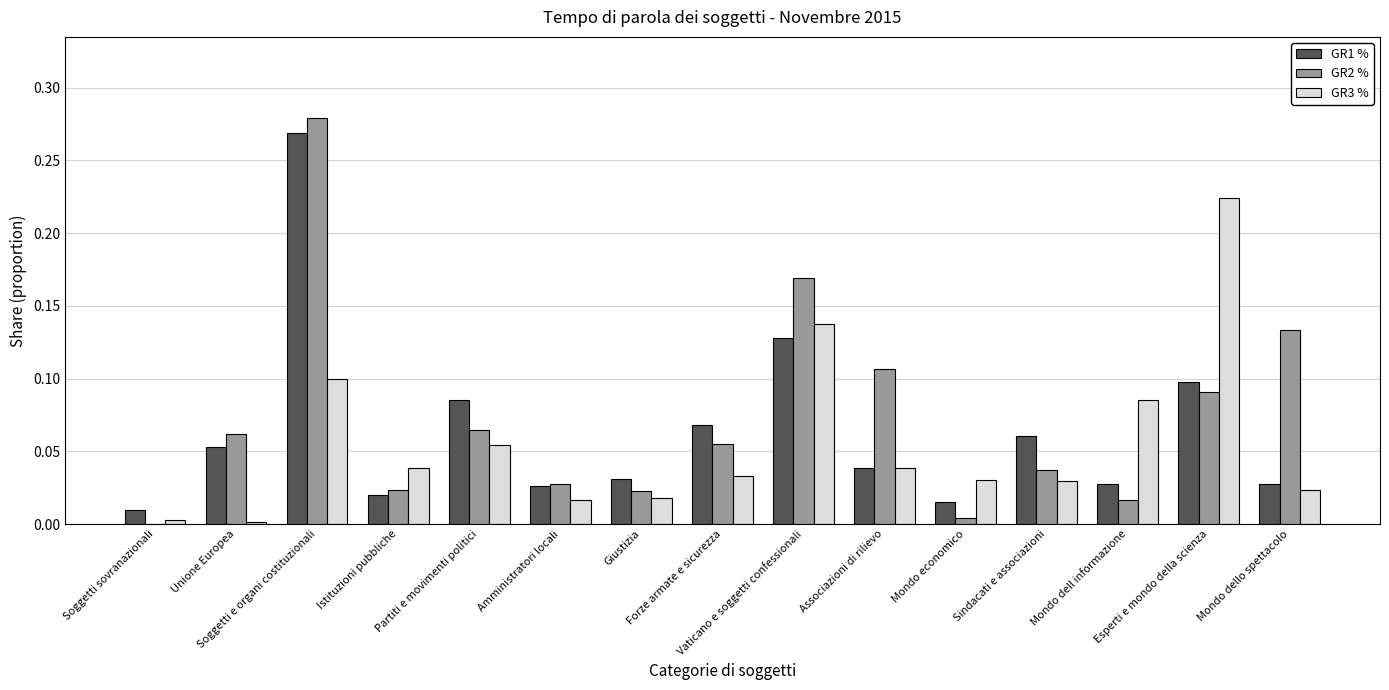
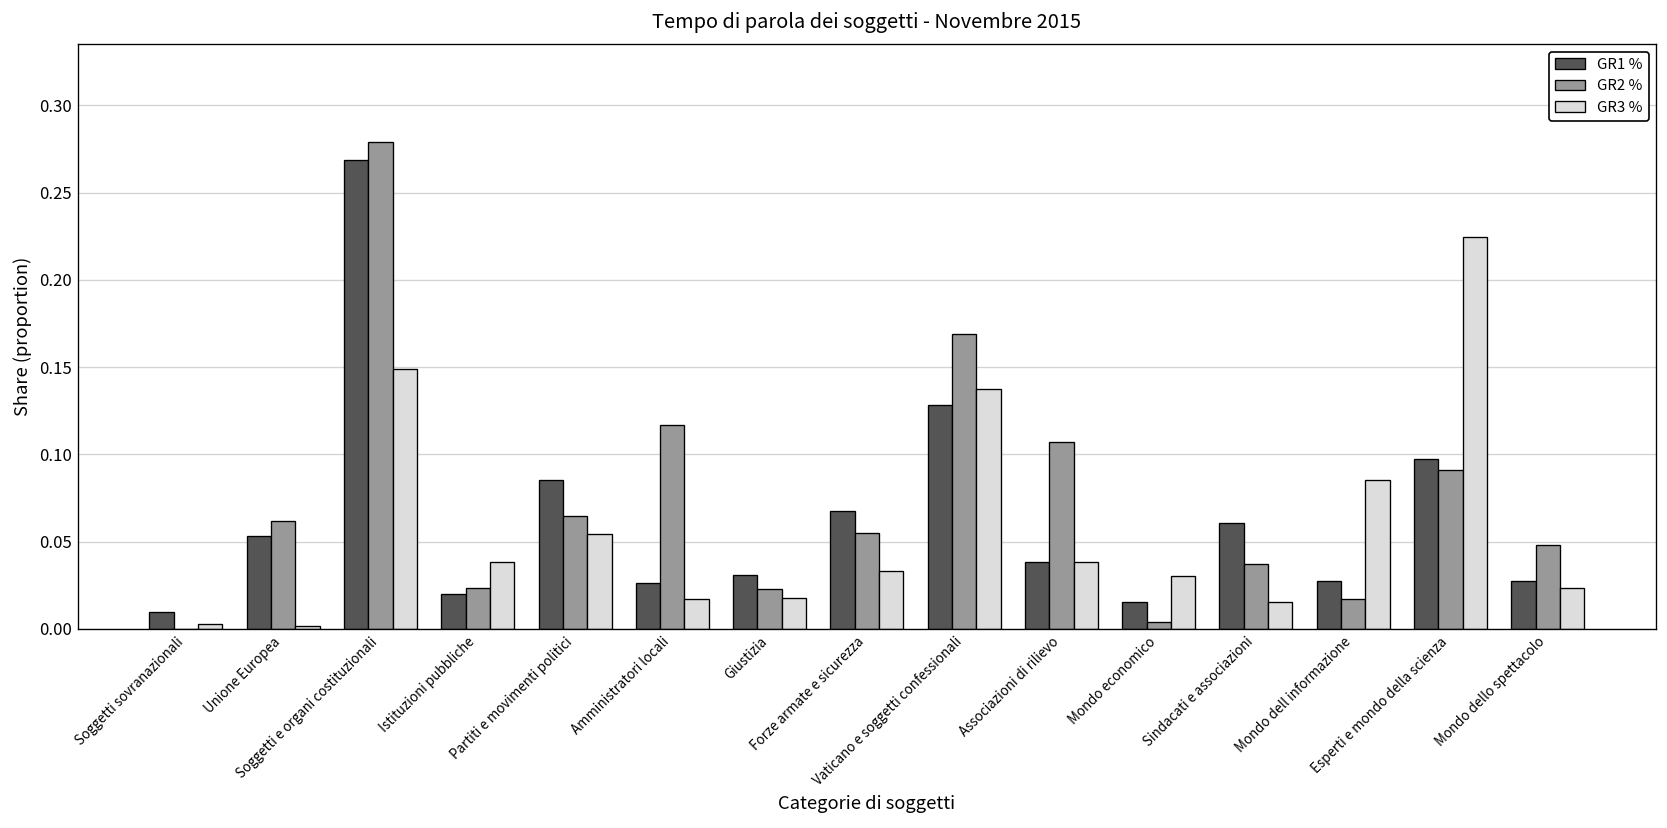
  {
    "GR1 %": {
      "Soggetti sovranazionali": 0.010,
      "Unione Europea": 0.053,
      "Soggetti e organi costituzionali": 0.269,
      "Istituzioni pubbliche": 0.020,
      "Partiti e movimenti politici": 0.086,
      "Amministratori locali": 0.026,
      "Giustizia": 0.031,
      "Forze armate e sicurezza": 0.068,
      "Vaticano e soggetti confessionali": 0.128,
      "Associazioni di rilievo": 0.039,
      "Mondo economico": 0.015,
      "Sindacati e associazioni": 0.060,
      "Mondo dell informazione": 0.027,
      "Esperti e mondo della scienza": 0.097,
      "Mondo dello spettacolo": 0.027
    },
    "GR2 %": {
      "Soggetti sovranazionali": 0.000,
      "Unione Europea": 0.062,
      "Soggetti e organi costituzionali": 0.279,
      "Istituzioni pubbliche": 0.023,
      "Partiti e movimenti politici": 0.064,
-     "Amministratori locali": 0.027,
+     "Amministratori locali": 0.117,
      "Giustizia": 0.023,
      "Forze armate e sicurezza": 0.055,
      "Vaticano e soggetti confessionali": 0.169,
      "Associazioni di rilievo": 0.107,
      "Mondo economico": 0.004,
      "Sindacati e associazioni": 0.037,
      "Mondo dell informazione": 0.017,
      "Esperti e mondo della scienza": 0.091,
-     "Mondo dello spettacolo": 0.133
+     "Mondo dello spettacolo": 0.048
    },
    "GR3 %": {
      "Soggetti sovranazionali": 0.003,
-     "Soggetti e organi costituzionali": 0.100,
+     "Soggetti e organi costituzionali": 0.149,
      "Istituzioni pubbliche": 0.038,
      "Partiti e movimenti politici": 0.054,
      "Amministratori locali": 0.017,
      "Giustizia": 0.018,
      "Forze armate e sicurezza": 0.033,
      "Vaticano e soggetti confessionali": 0.137,
      "Associazioni di rilievo": 0.038,
      "Mondo economico": 0.031,
-     "Sindacati e associazioni": 0.030,
+     "Sindacati e associazioni": 0.016,
      "Mondo dell informazione": 0.086,
      "Esperti e mondo della scienza": 0.224,
      "Mondo dello spettacolo": 0.024
    }
  }
